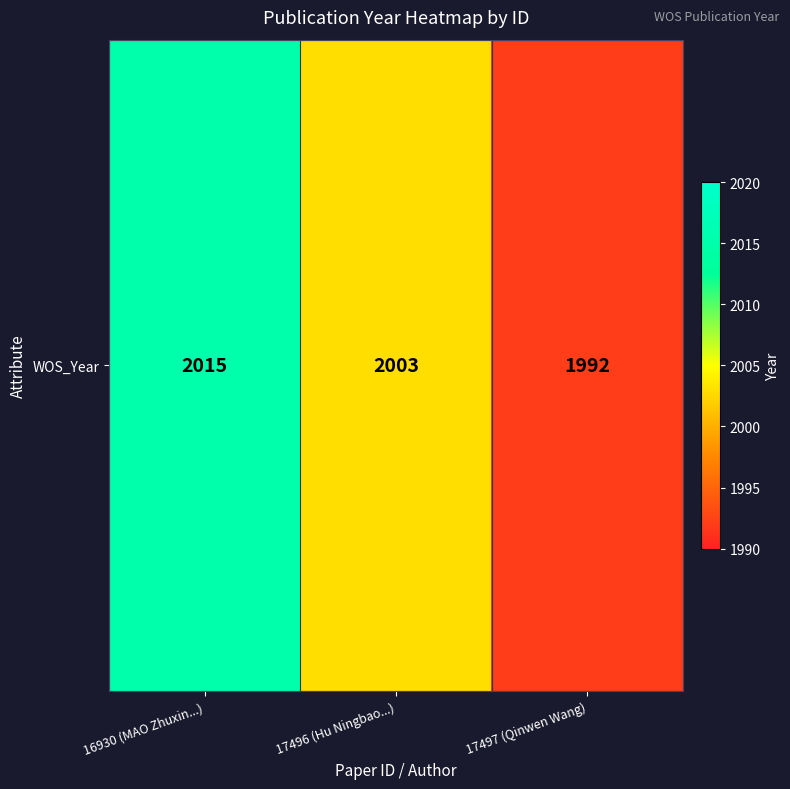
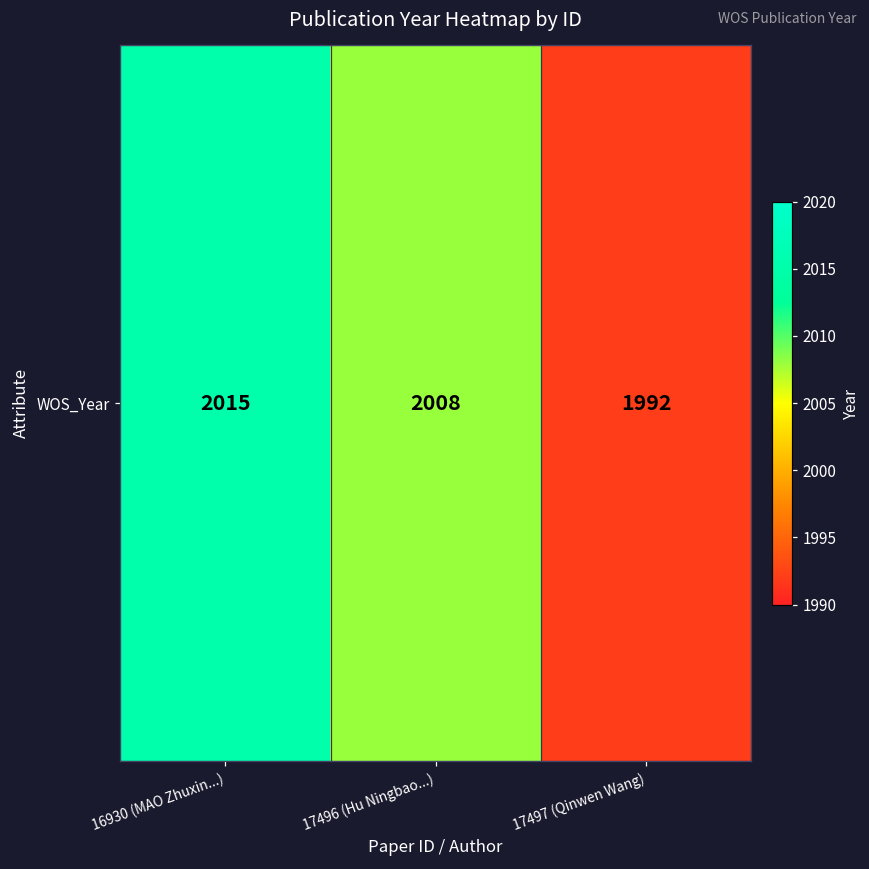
  {
    "WOS_Year": {
      "16930 (MAO Zhuxin...)": 2015,
-     "17496 (Hu Ningbao...)": 2003,
+     "17496 (Hu Ningbao...)": 2008,
      "17497 (Qinwen Wang)": 1992
    }
  }
